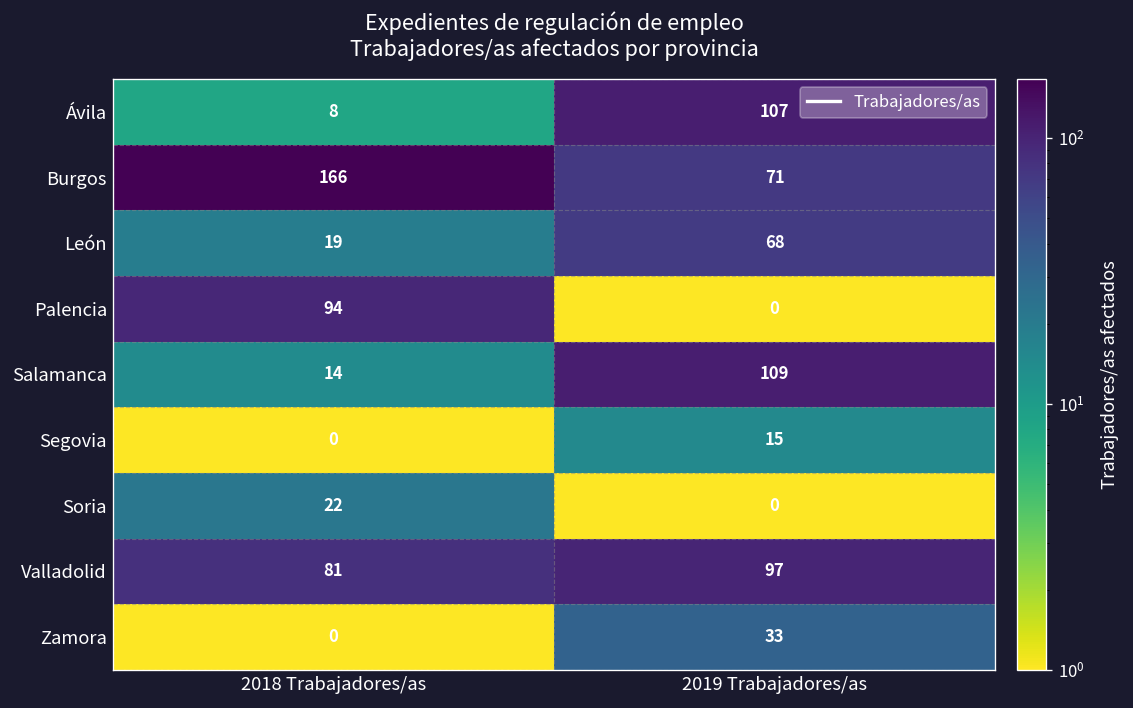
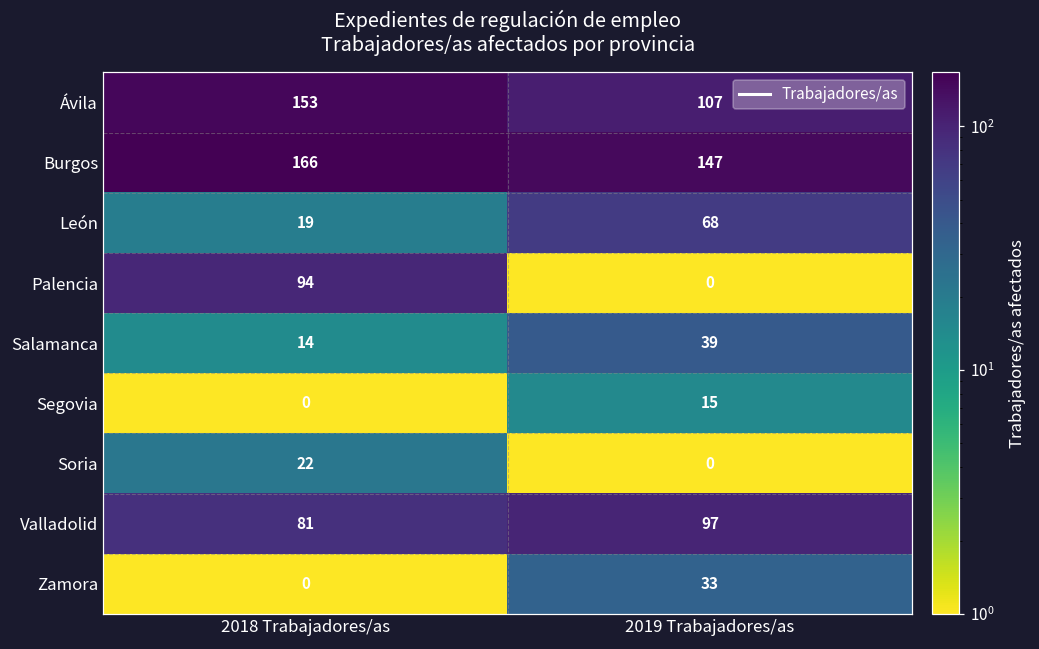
  {
    "Ávila": {
-     "2018 Trabajadores/as": 8,
+     "2018 Trabajadores/as": 153,
      "2019 Trabajadores/as": 107
    },
    "Burgos": {
      "2018 Trabajadores/as": 166,
-     "2019 Trabajadores/as": 71
+     "2019 Trabajadores/as": 147
    },
    "León": {
      "2018 Trabajadores/as": 19,
      "2019 Trabajadores/as": 68
    },
    "Palencia": {
      "2018 Trabajadores/as": 94,
      "2019 Trabajadores/as": 0
    },
    "Salamanca": {
      "2018 Trabajadores/as": 14,
-     "2019 Trabajadores/as": 109
+     "2019 Trabajadores/as": 39
    },
    "Segovia": {
      "2018 Trabajadores/as": 0,
      "2019 Trabajadores/as": 15
    },
    "Soria": {
      "2018 Trabajadores/as": 22,
      "2019 Trabajadores/as": 0
    },
    "Valladolid": {
      "2018 Trabajadores/as": 81,
      "2019 Trabajadores/as": 97
    },
    "Zamora": {
      "2018 Trabajadores/as": 0,
      "2019 Trabajadores/as": 33
    }
  }
